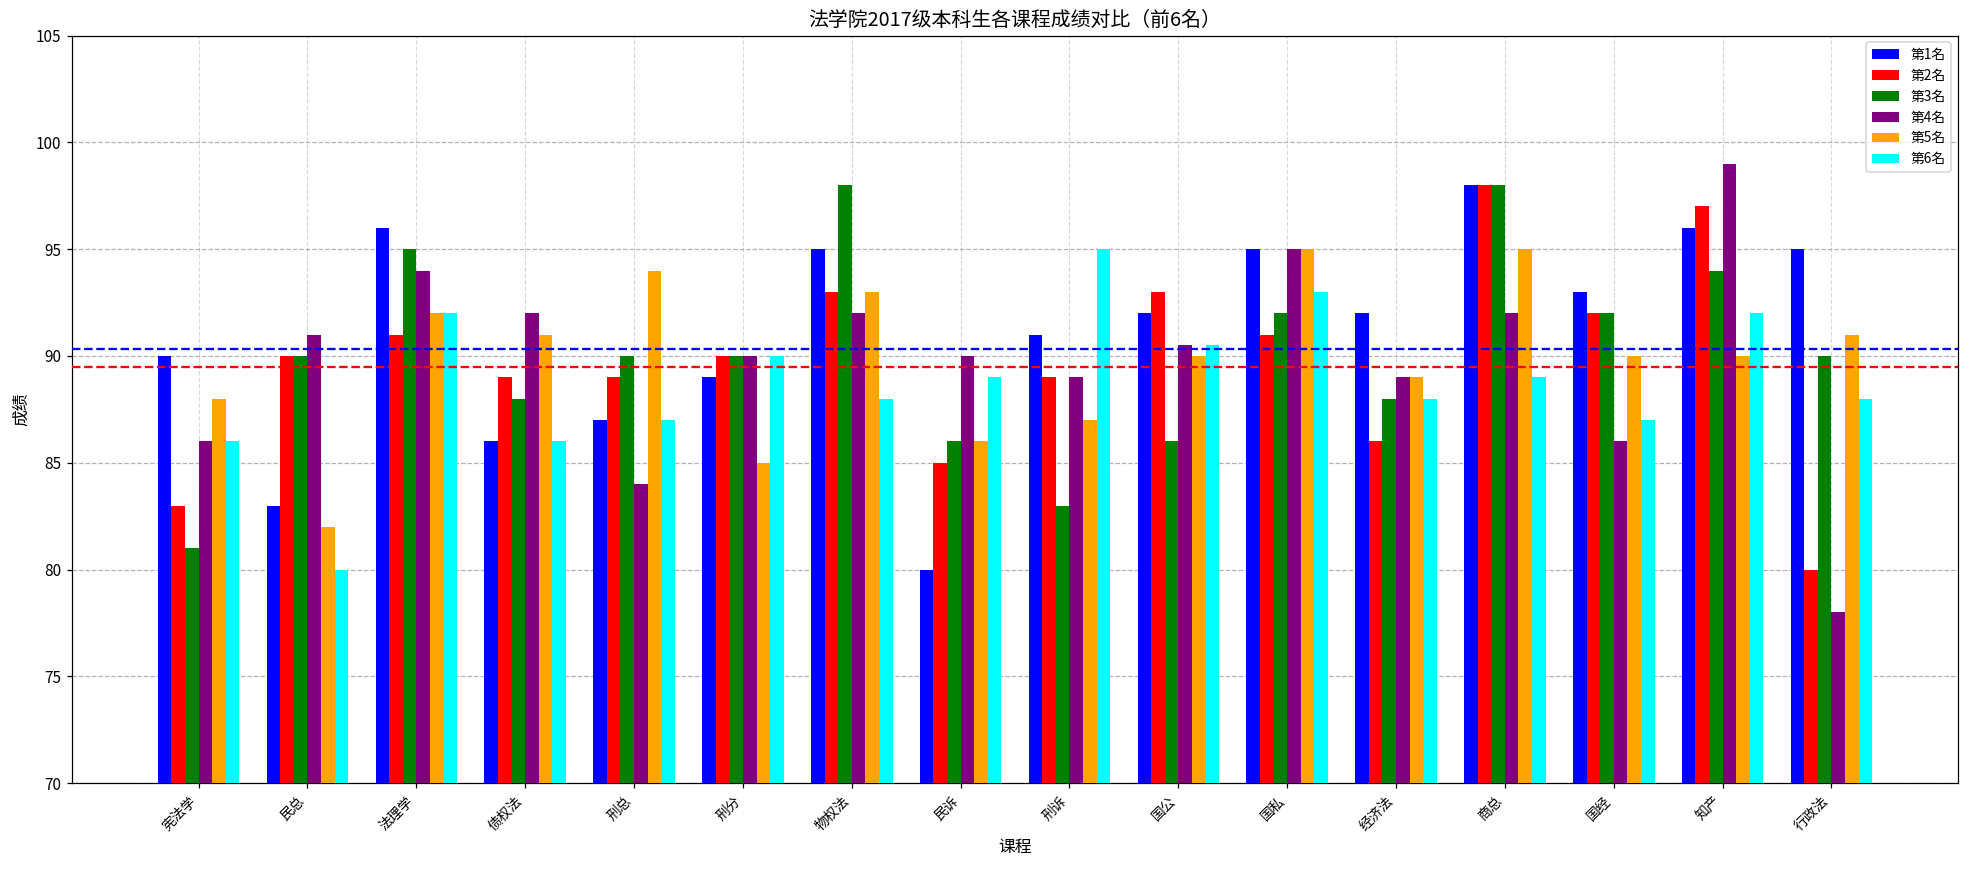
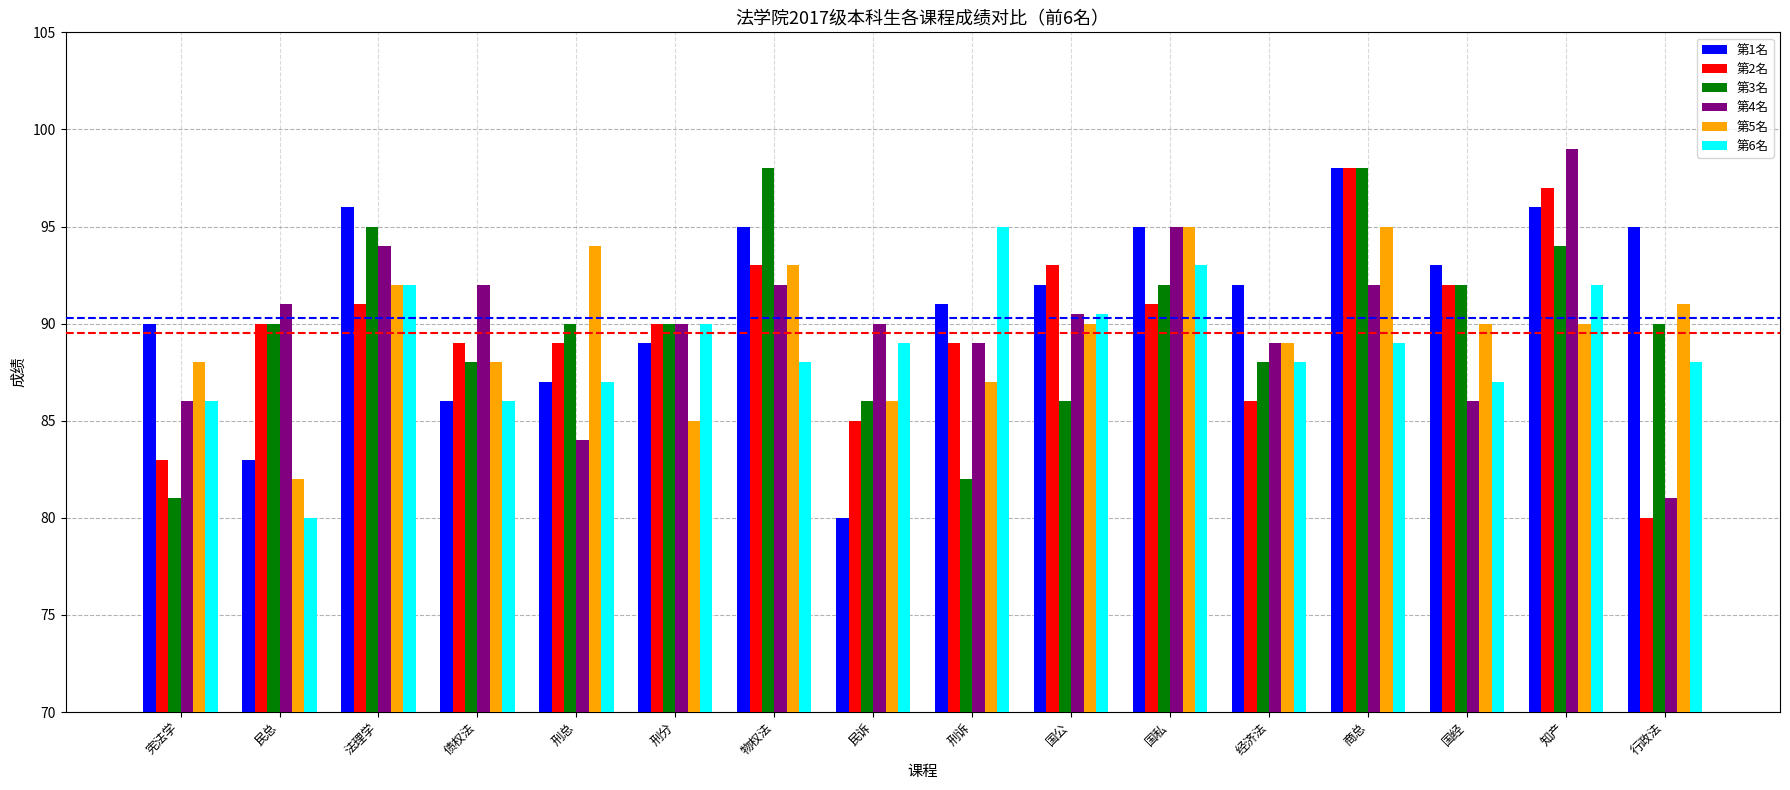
  {
    "第1名": {
      "宪法学": 90,
      "民总": 83,
      "法理学": 96,
      "债权法": 86,
      "刑总": 87,
      "刑分": 89,
      "物权法": 95,
      "民诉": 80,
      "刑诉": 91,
      "国公": 92,
      "国私": 95,
      "经济法": 92,
      "商总": 98,
      "国经": 93,
      "知产": 96,
      "行政法": 95
    },
    "第2名": {
      "宪法学": 83,
      "民总": 90,
      "法理学": 91,
      "债权法": 89,
      "刑总": 89,
      "刑分": 90,
      "物权法": 93,
      "民诉": 85,
      "刑诉": 89,
      "国公": 93,
      "国私": 91,
      "经济法": 86,
      "商总": 98,
      "国经": 92,
      "知产": 97,
      "行政法": 80
    },
    "第3名": {
      "宪法学": 81,
      "民总": 90,
      "法理学": 95,
      "债权法": 88,
      "刑总": 90,
      "刑分": 90,
      "物权法": 98,
      "民诉": 86,
-     "刑诉": 83,
+     "刑诉": 82,
      "国公": 86,
      "国私": 92,
      "经济法": 88,
      "商总": 98,
      "国经": 92,
      "知产": 94,
      "行政法": 90
    },
    "第4名": {
      "宪法学": 86,
      "民总": 91,
      "法理学": 94,
      "债权法": 92,
      "刑总": 84,
      "刑分": 90,
      "物权法": 92,
      "民诉": 90,
      "刑诉": 89,
      "国公": 90.5,
      "国私": 95,
      "经济法": 89,
      "商总": 92,
      "国经": 86,
      "知产": 99,
-     "行政法": 78
+     "行政法": 81
    },
    "第5名": {
      "宪法学": 88,
      "民总": 82,
      "法理学": 92,
-     "债权法": 91,
+     "债权法": 88,
      "刑总": 94,
      "刑分": 85,
      "物权法": 93,
      "民诉": 86,
      "刑诉": 87,
      "国公": 90,
      "国私": 95,
      "经济法": 89,
      "商总": 95,
      "国经": 90,
      "知产": 90,
      "行政法": 91
    },
    "第6名": {
      "宪法学": 86,
      "民总": 80,
      "法理学": 92,
      "债权法": 86,
      "刑总": 87,
      "刑分": 90,
      "物权法": 88,
      "民诉": 89,
      "刑诉": 95,
      "国公": 90.5,
      "国私": 93,
      "经济法": 88,
      "商总": 89,
      "国经": 87,
      "知产": 92,
      "行政法": 88
    }
  }
